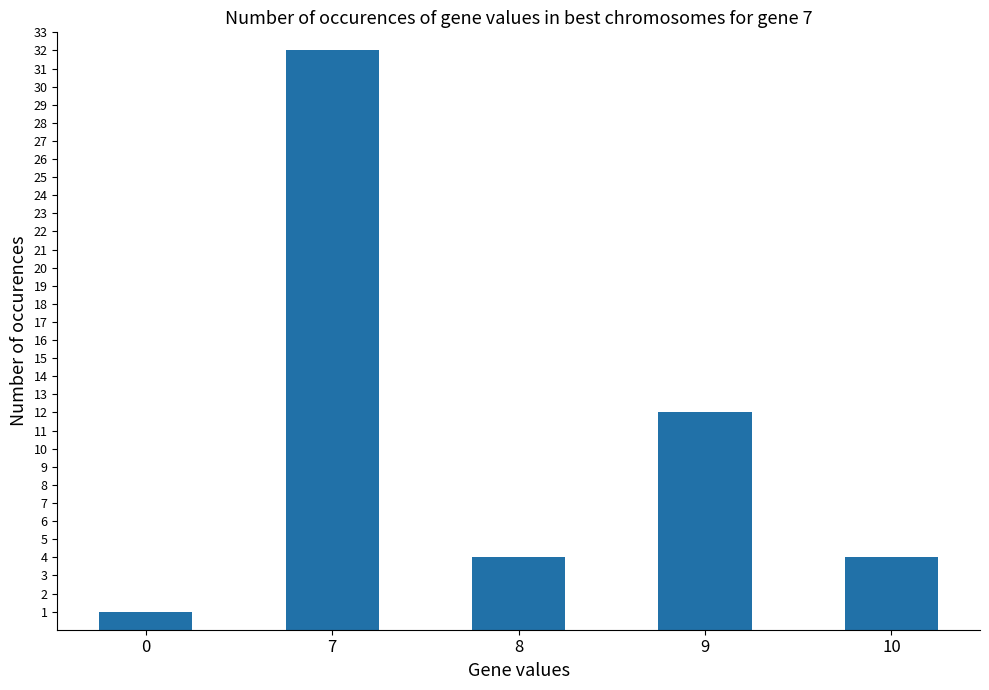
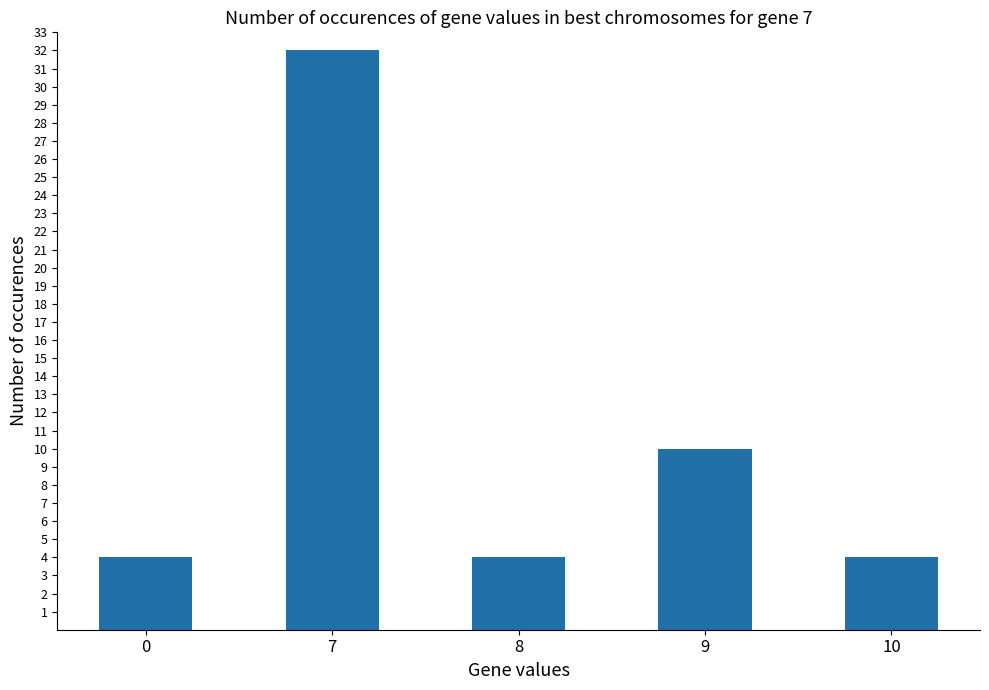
  {
-   "0": 1,
+   "0": 4,
    "7": 32,
    "8": 4,
-   "9": 12,
+   "9": 10,
    "10": 4
  }
